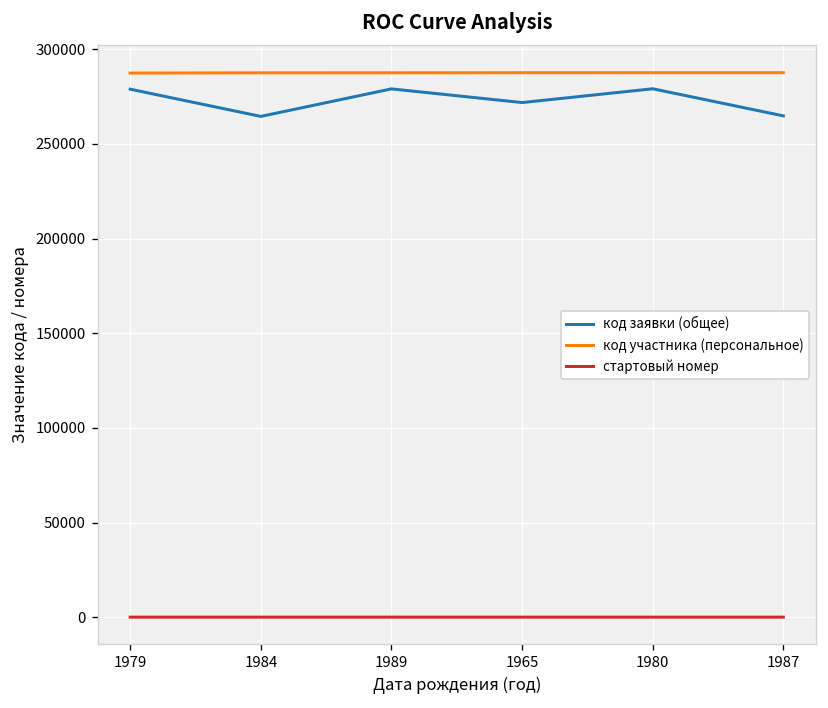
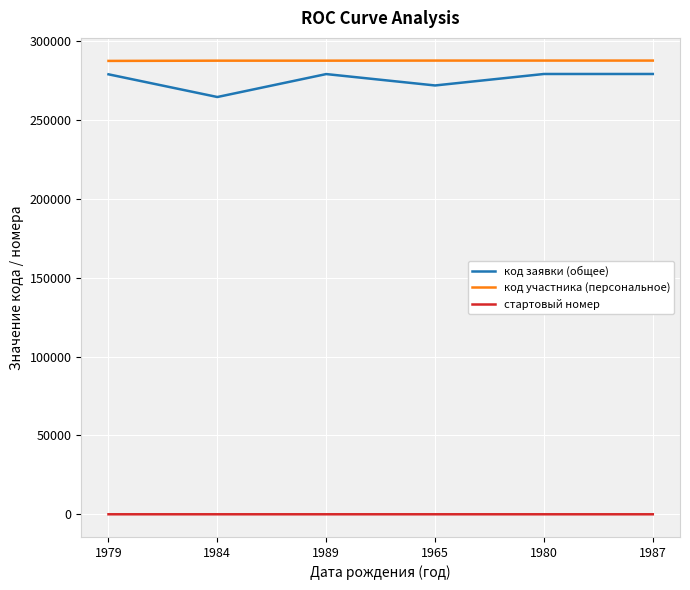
  {
    "код заявки (общее)": {
      "1979": 279000,
      "1984": 265000,
      "1989": 279000,
      "1965": 272000,
      "1980": 279000,
-     "1987": 265000
+     "1987": 279000
    },
    "код участника (персональное)": {
      "1979": 287000,
      "1984": 288000,
      "1989": 288000,
      "1965": 288000,
      "1980": 288000,
      "1987": 288000
    },
    "стартовый номер": {
      "1979": 0,
      "1984": 0,
      "1989": 0,
      "1965": 0,
      "1980": 0,
      "1987": 0
    }
  }
